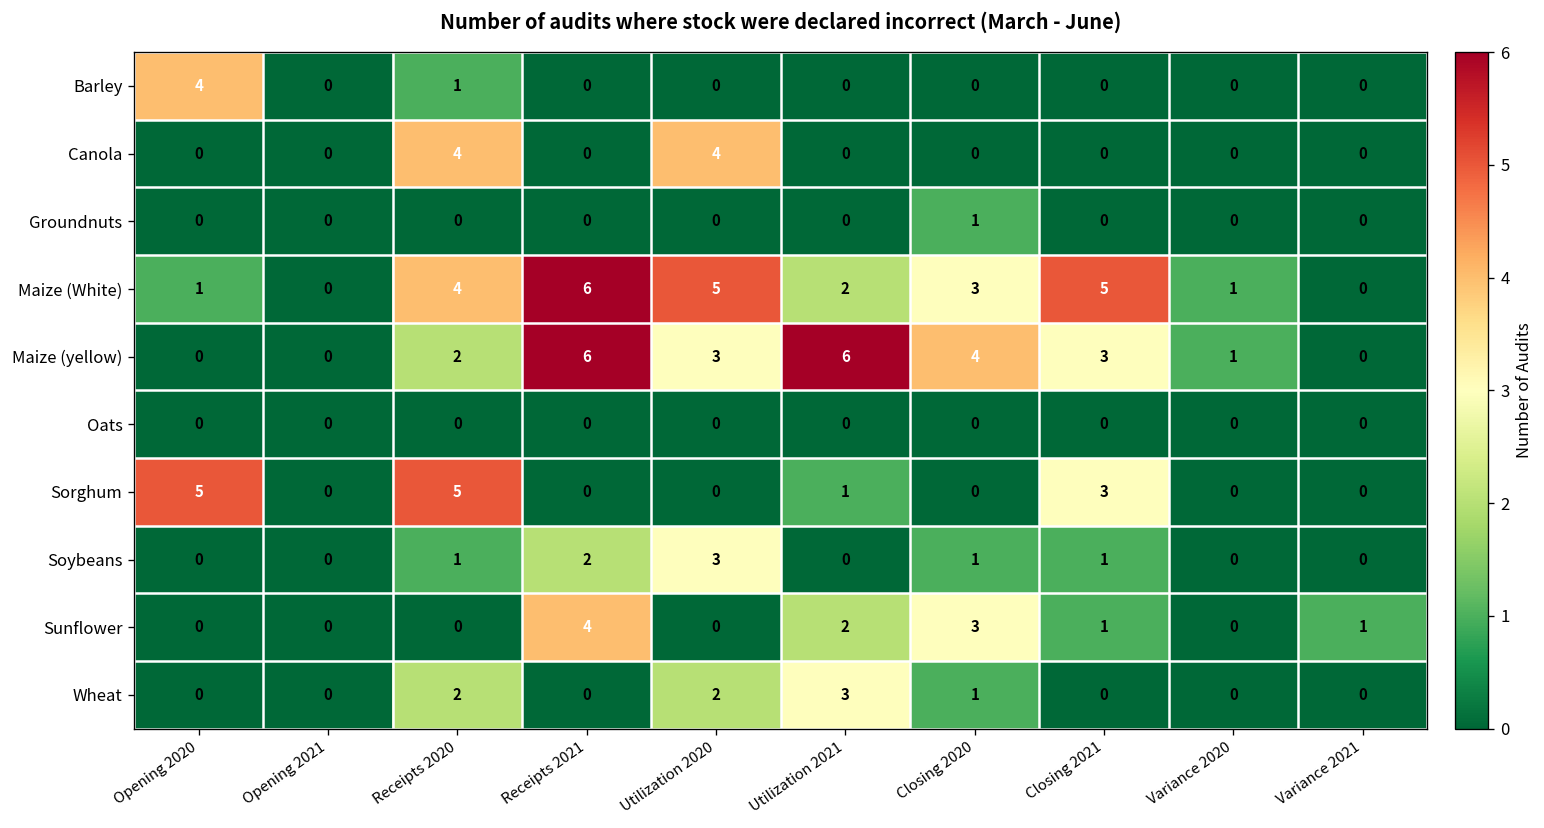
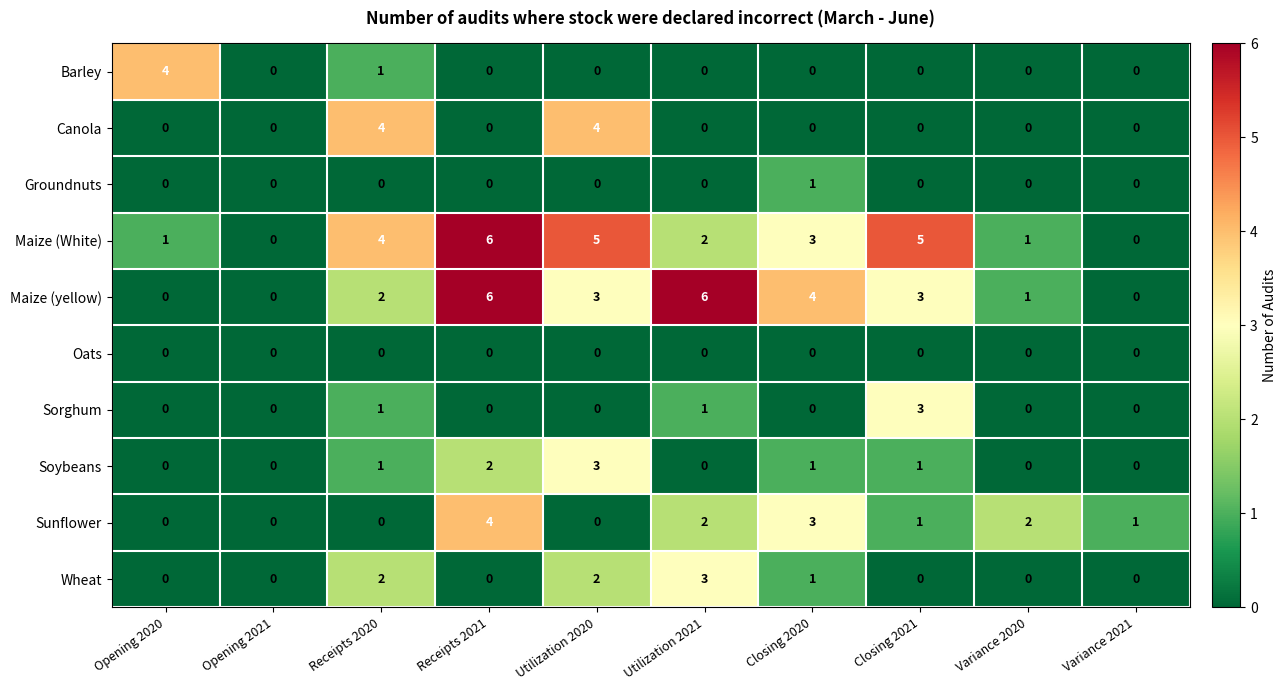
  {
    "Barley": {
      "Opening 2020": 4,
      "Opening 2021": 0,
      "Receipts 2020": 1,
      "Receipts 2021": 0,
      "Utilization 2020": 0,
      "Utilization 2021": 0,
      "Closing 2020": 0,
      "Closing 2021": 0,
      "Variance 2020": 0,
      "Variance 2021": 0
    },
    "Canola": {
      "Opening 2020": 0,
      "Opening 2021": 0,
      "Receipts 2020": 4,
      "Receipts 2021": 0,
      "Utilization 2020": 4,
      "Utilization 2021": 0,
      "Closing 2020": 0,
      "Closing 2021": 0,
      "Variance 2020": 0,
      "Variance 2021": 0
    },
    "Groundnuts": {
      "Opening 2020": 0,
      "Opening 2021": 0,
      "Receipts 2020": 0,
      "Receipts 2021": 0,
      "Utilization 2020": 0,
      "Utilization 2021": 0,
      "Closing 2020": 1,
      "Closing 2021": 0,
      "Variance 2020": 0,
      "Variance 2021": 0
    },
    "Maize (White)": {
      "Opening 2020": 1,
      "Opening 2021": 0,
      "Receipts 2020": 4,
      "Receipts 2021": 6,
      "Utilization 2020": 5,
      "Utilization 2021": 2,
      "Closing 2020": 3,
      "Closing 2021": 5,
      "Variance 2020": 1,
      "Variance 2021": 0
    },
    "Maize (yellow)": {
      "Opening 2020": 0,
      "Opening 2021": 0,
      "Receipts 2020": 2,
      "Receipts 2021": 6,
      "Utilization 2020": 3,
      "Utilization 2021": 6,
      "Closing 2020": 4,
      "Closing 2021": 3,
      "Variance 2020": 1,
      "Variance 2021": 0
    },
    "Oats": {
      "Opening 2020": 0,
      "Opening 2021": 0,
      "Receipts 2020": 0,
      "Receipts 2021": 0,
      "Utilization 2020": 0,
      "Utilization 2021": 0,
      "Closing 2020": 0,
      "Closing 2021": 0,
      "Variance 2020": 0,
      "Variance 2021": 0
    },
    "Sorghum": {
-     "Opening 2020": 5,
+     "Opening 2020": 0,
      "Opening 2021": 0,
-     "Receipts 2020": 5,
+     "Receipts 2020": 1,
      "Receipts 2021": 0,
      "Utilization 2020": 0,
      "Utilization 2021": 1,
      "Closing 2020": 0,
      "Closing 2021": 3,
      "Variance 2020": 0,
      "Variance 2021": 0
    },
    "Soybeans": {
      "Opening 2020": 0,
      "Opening 2021": 0,
      "Receipts 2020": 1,
      "Receipts 2021": 2,
      "Utilization 2020": 3,
      "Utilization 2021": 0,
      "Closing 2020": 1,
      "Closing 2021": 1,
      "Variance 2020": 0,
      "Variance 2021": 0
    },
    "Sunflower": {
      "Opening 2020": 0,
      "Opening 2021": 0,
      "Receipts 2020": 0,
      "Receipts 2021": 4,
      "Utilization 2020": 0,
      "Utilization 2021": 2,
      "Closing 2020": 3,
      "Closing 2021": 1,
-     "Variance 2020": 0,
+     "Variance 2020": 2,
      "Variance 2021": 1
    },
    "Wheat": {
      "Opening 2020": 0,
      "Opening 2021": 0,
      "Receipts 2020": 2,
      "Receipts 2021": 0,
      "Utilization 2020": 2,
      "Utilization 2021": 3,
      "Closing 2020": 1,
      "Closing 2021": 0,
      "Variance 2020": 0,
      "Variance 2021": 0
    }
  }
